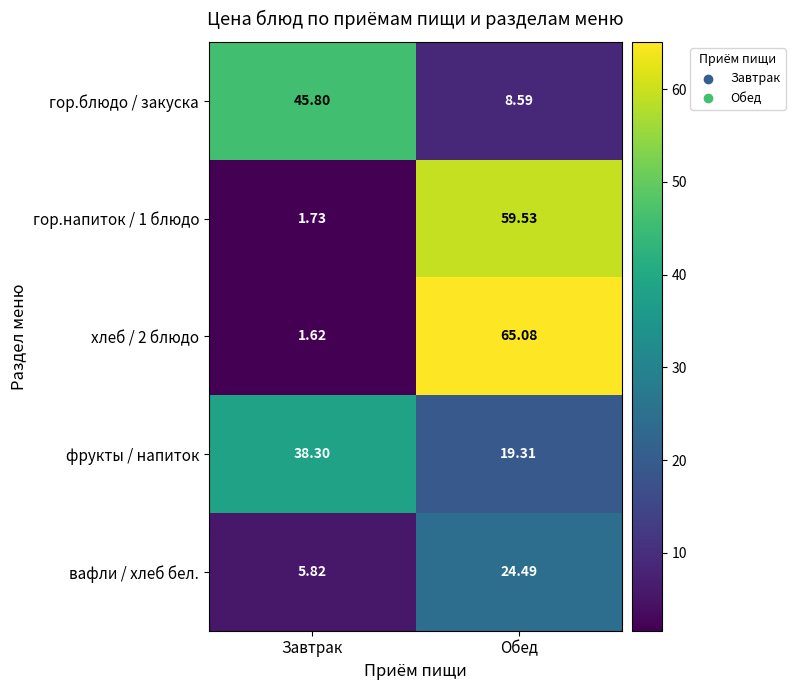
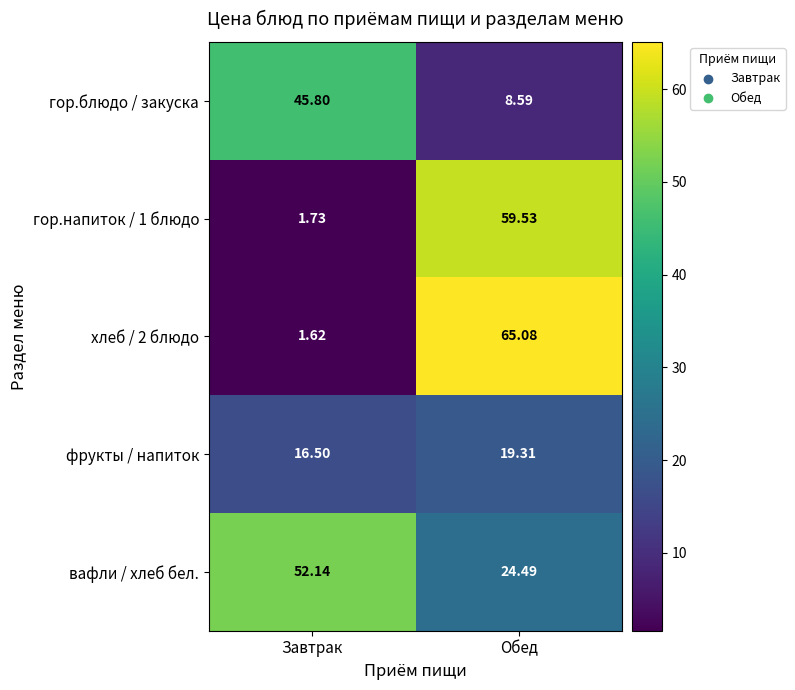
  {
    "гор.блюдо / закуска": {
      "Завтрак": 45.80,
      "Обед": 8.59
    },
    "гор.напиток / 1 блюдо": {
      "Завтрак": 1.73,
      "Обед": 59.53
    },
    "хлеб / 2 блюдо": {
      "Завтрак": 1.62,
      "Обед": 65.08
    },
    "фрукты / напиток": {
-     "Завтрак": 38.30,
+     "Завтрак": 16.50,
      "Обед": 19.31
    },
    "вафли / хлеб бел.": {
-     "Завтрак": 5.82,
+     "Завтрак": 52.14,
      "Обед": 24.49
    }
  }
